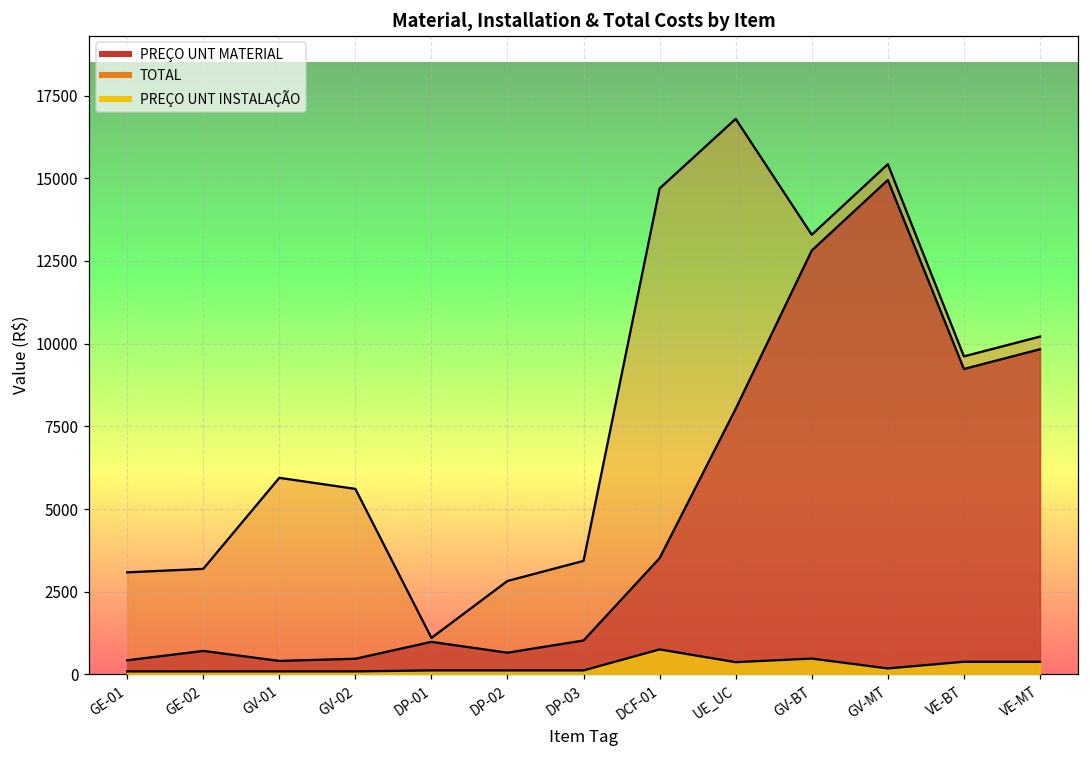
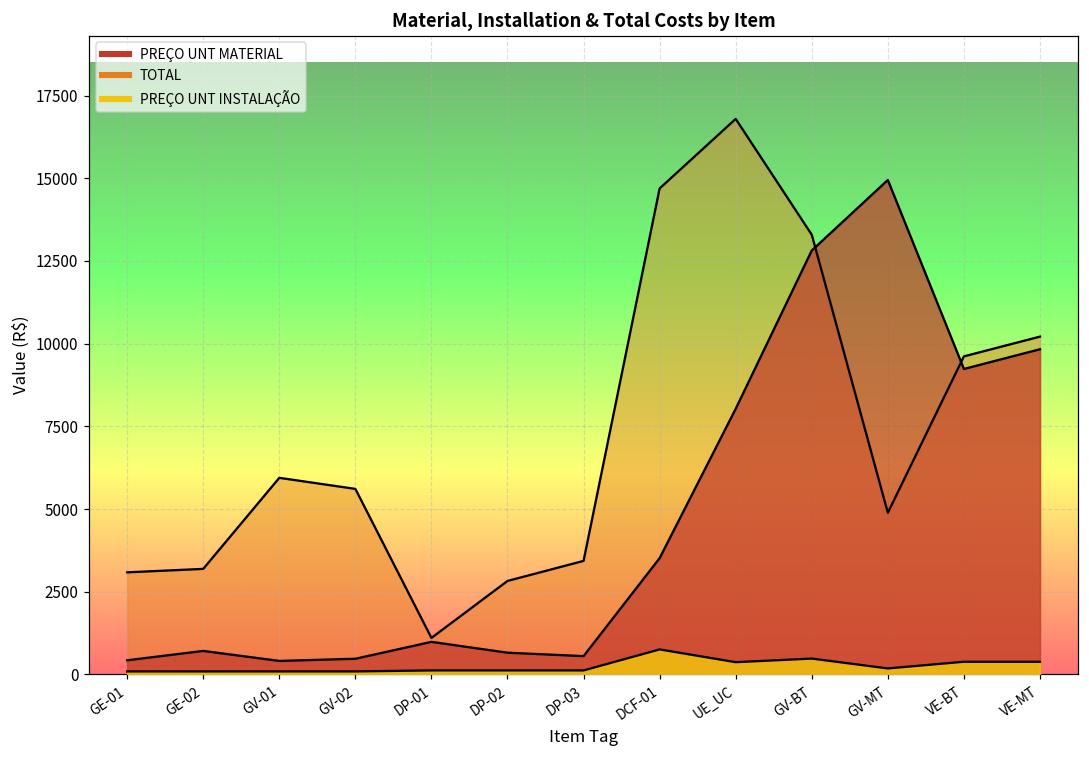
  {
    "PREÇO UNT MATERIAL": {
      "GE-01": 400,
      "GE-02": 700,
      "GV-01": 400,
      "GV-02": 500,
      "DP-01": 1000,
      "DP-02": 700,
-     "DP-03": 1000,
+     "DP-03": 600,
      "DCF-01": 3500,
      "UE_UC": 8000,
      "GV-BT": 12800,
      "GV-MT": 14900,
      "VE-BT": 9200,
      "VE-MT": 9800
    },
    "TOTAL": {
      "GE-01": 3100,
      "GE-02": 3200,
      "GV-01": 5900,
      "GV-02": 5600,
      "DP-01": 1100,
      "DP-02": 2800,
      "DP-03": 3400,
      "DCF-01": 14700,
      "UE_UC": 16800,
      "GV-BT": 13300,
-     "GV-MT": 15400,
+     "GV-MT": 4900,
      "VE-BT": 9600,
      "VE-MT": 10200
    },
    "PREÇO UNT INSTALAÇÃO": {
      "GE-01": 100,
      "GE-02": 100,
      "GV-01": 100,
      "GV-02": 100,
      "DP-01": 100,
      "DP-02": 100,
      "DP-03": 100,
      "DCF-01": 800,
      "UE_UC": 400,
      "GV-BT": 500,
      "GV-MT": 200,
      "VE-BT": 400,
      "VE-MT": 400
    }
  }
